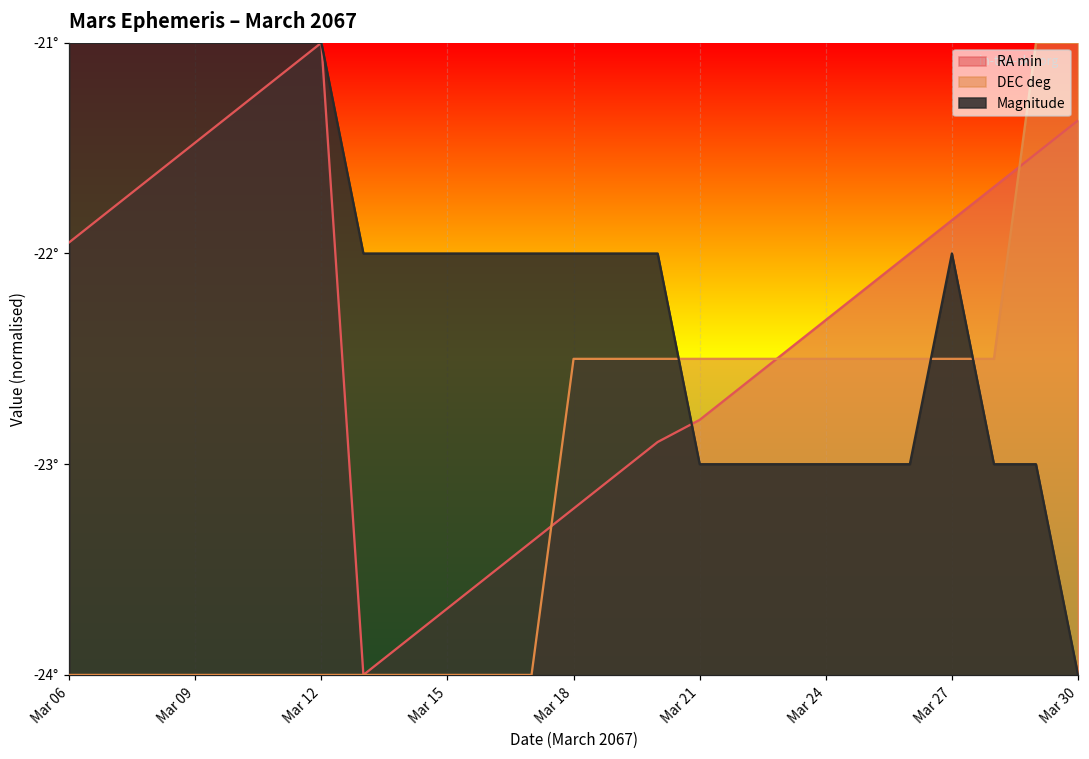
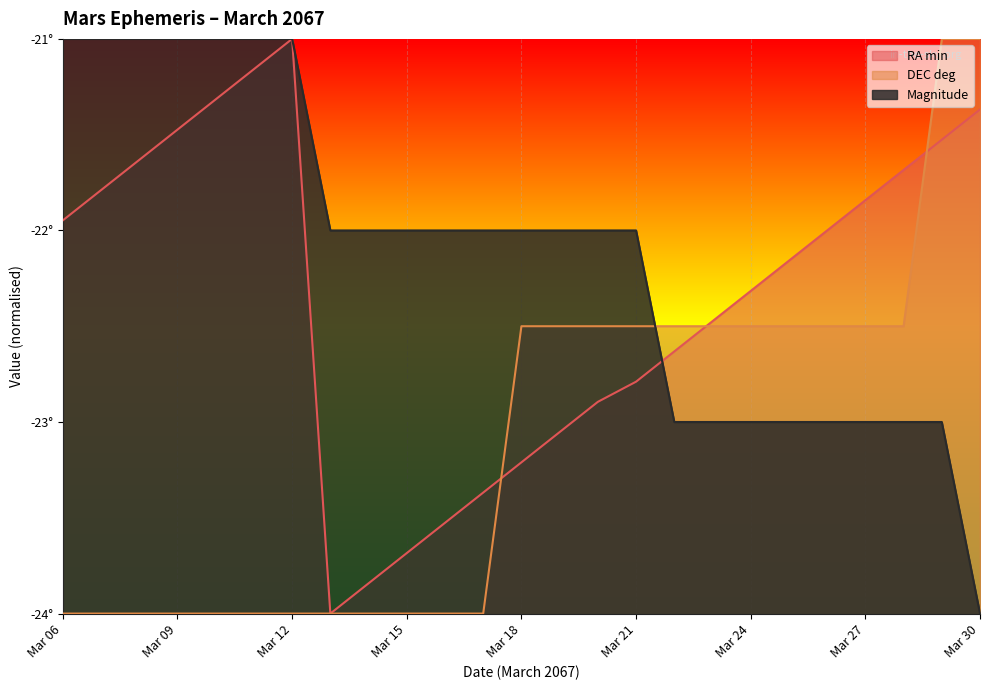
  {
    "Magnitude": {
      "Mar 06": "-21.00°",
      "Mar 09": "-21.00°",
      "Mar 15": "-22.00°",
      "Mar 18": "-22.00°",
-     "Mar 21": "-23.00°",
+     "Mar 21": "-22.00°",
      "Mar 24": "-23.00°",
-     "Mar 27": "-22.00°",
+     "Mar 27": "-23.00°",
      "Mar 30": "-24.00°"
    }
  }
